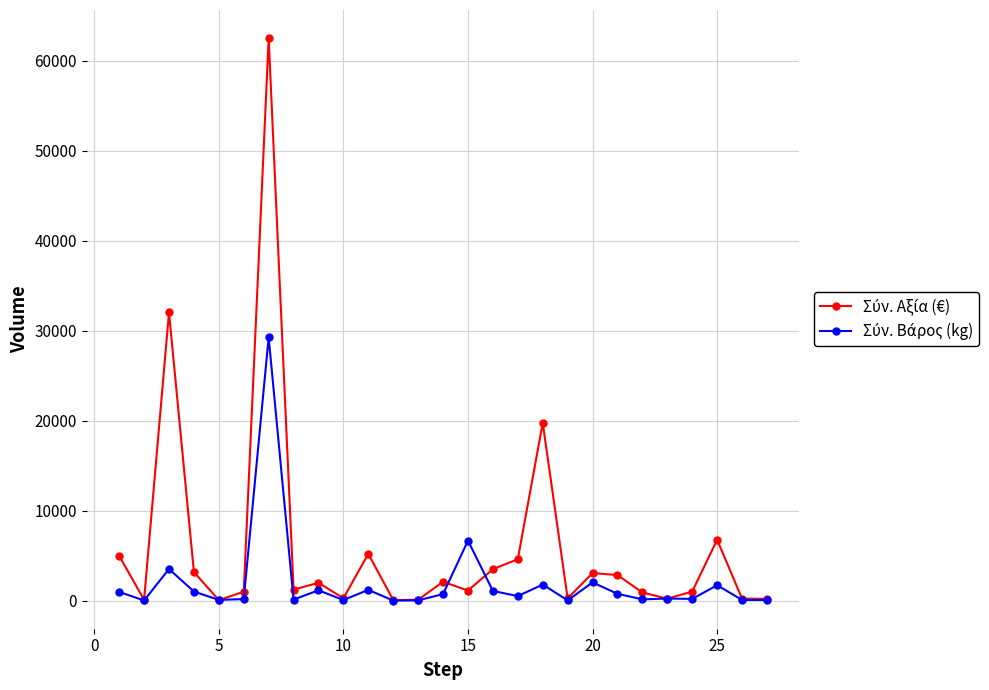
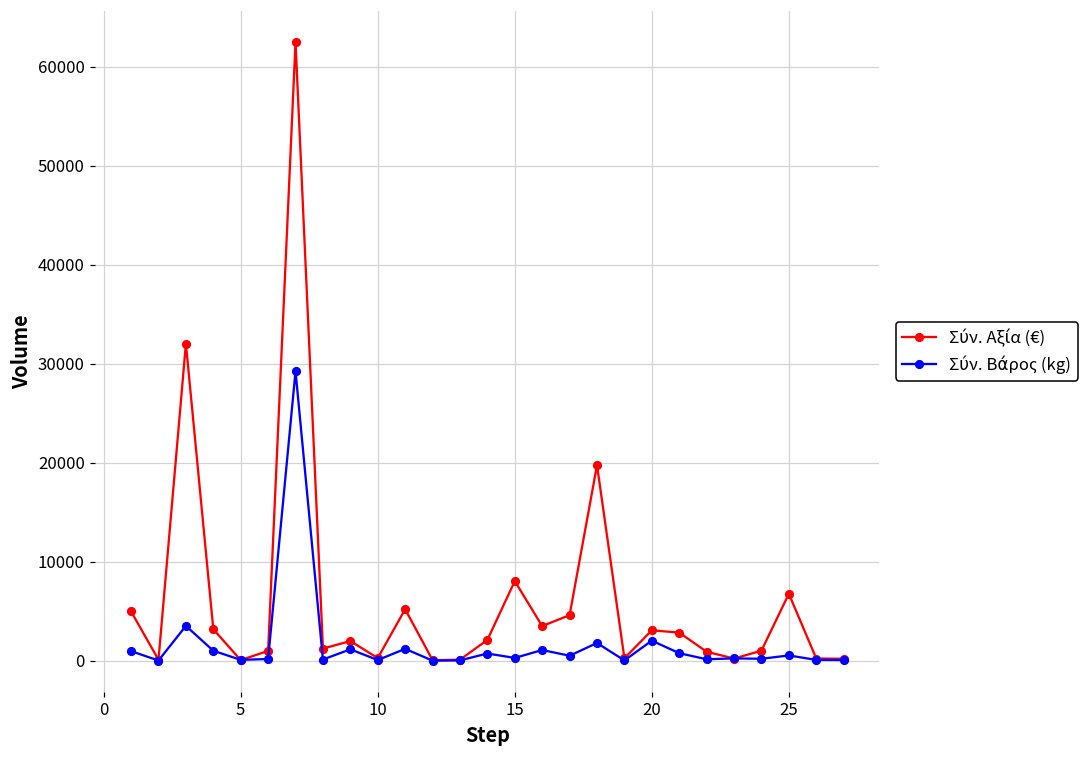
  {
    "Σύν. Αξία (€)": {
-     "15": 1000,
+     "15": 8000,
      "20": 3000,
      "25": 7000
    },
    "Σύν. Βάρος (kg)": {
-     "15": 7000,
+     "15": 0,
      "20": 2000,
-     "25": 2000
+     "25": 1000
    }
  }
